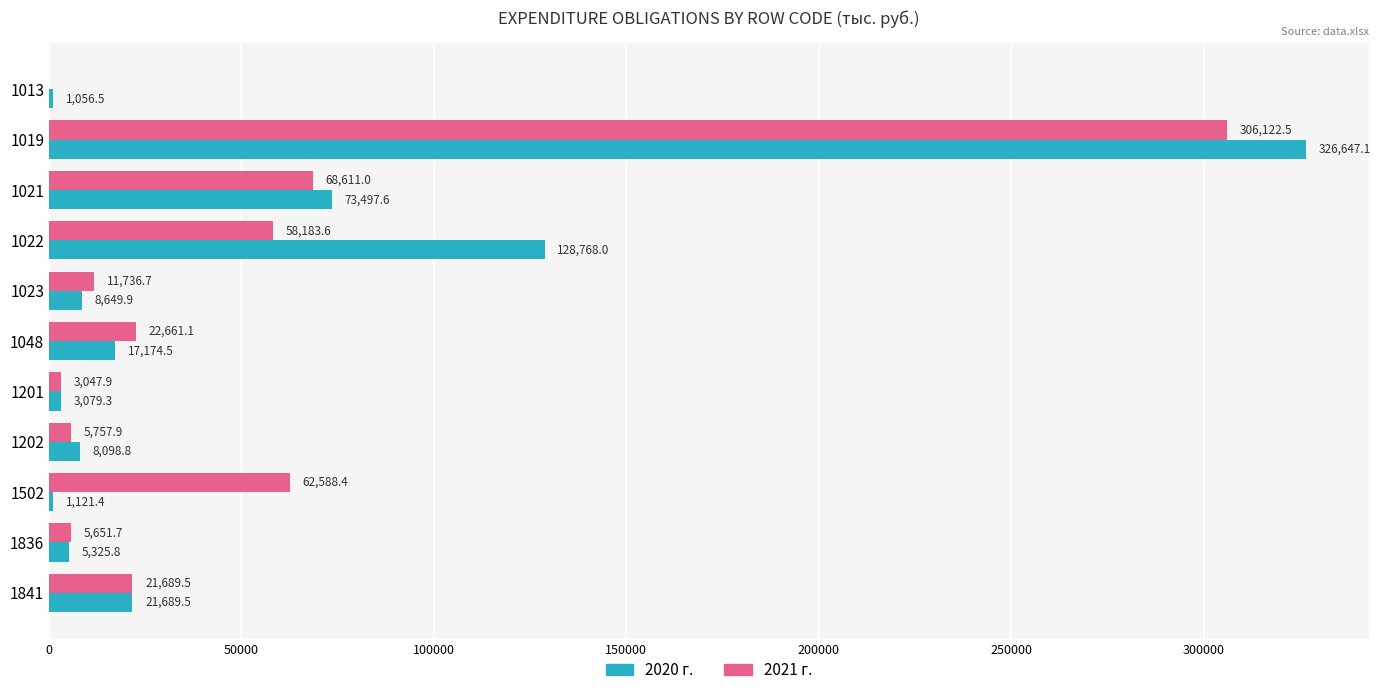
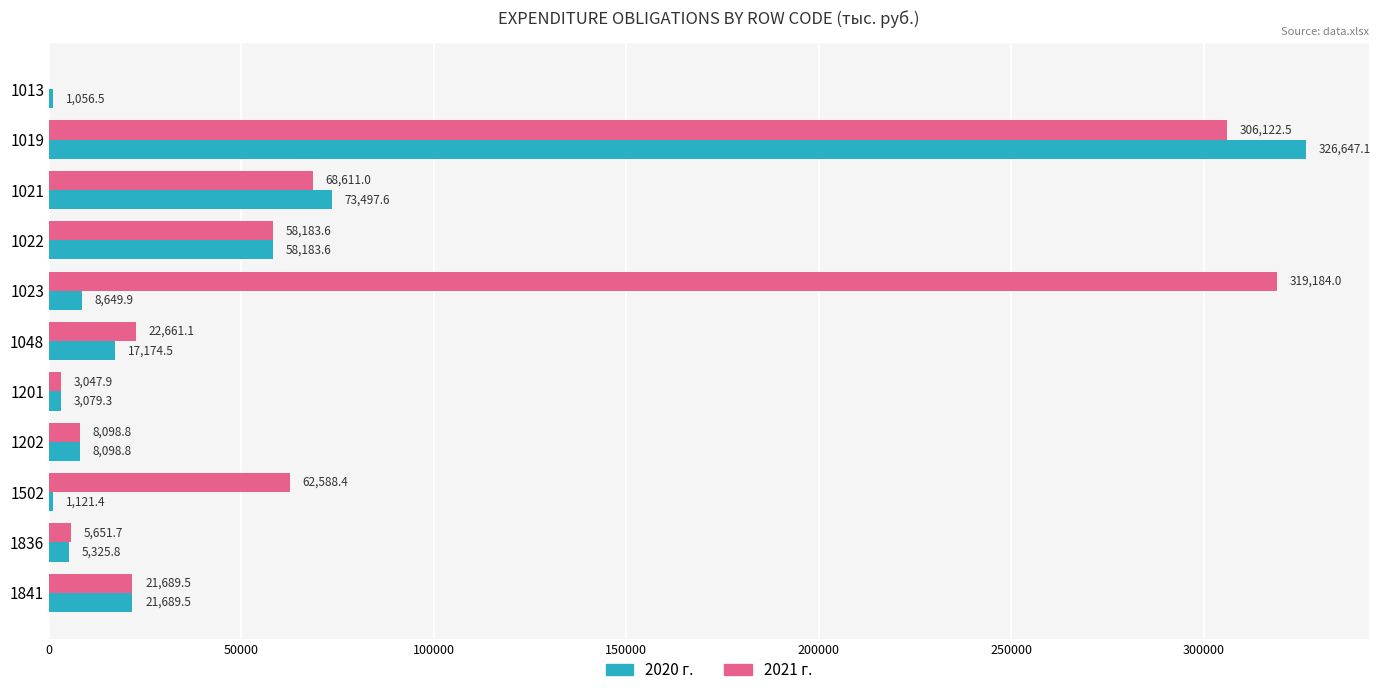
  {
    "2020 г.": {
      "1013": "1,056.5",
      "1019": "326,647.1",
      "1021": "73,497.6",
-     "1022": "128,768.0",
+     "1022": "58,183.6",
      "1023": "8,649.9",
      "1048": "17,174.5",
      "1201": "3,079.3",
      "1202": "8,098.8",
      "1502": "1,121.4",
      "1836": "5,325.8",
      "1841": "21,689.5"
    },
    "2021 г.": {
      "1019": "306,122.5",
      "1021": "68,611.0",
      "1022": "58,183.6",
-     "1023": "11,736.7",
+     "1023": "319,184.0",
      "1048": "22,661.1",
      "1201": "3,047.9",
-     "1202": "5,757.9",
+     "1202": "8,098.8",
      "1502": "62,588.4",
      "1836": "5,651.7",
      "1841": "21,689.5"
    }
  }
